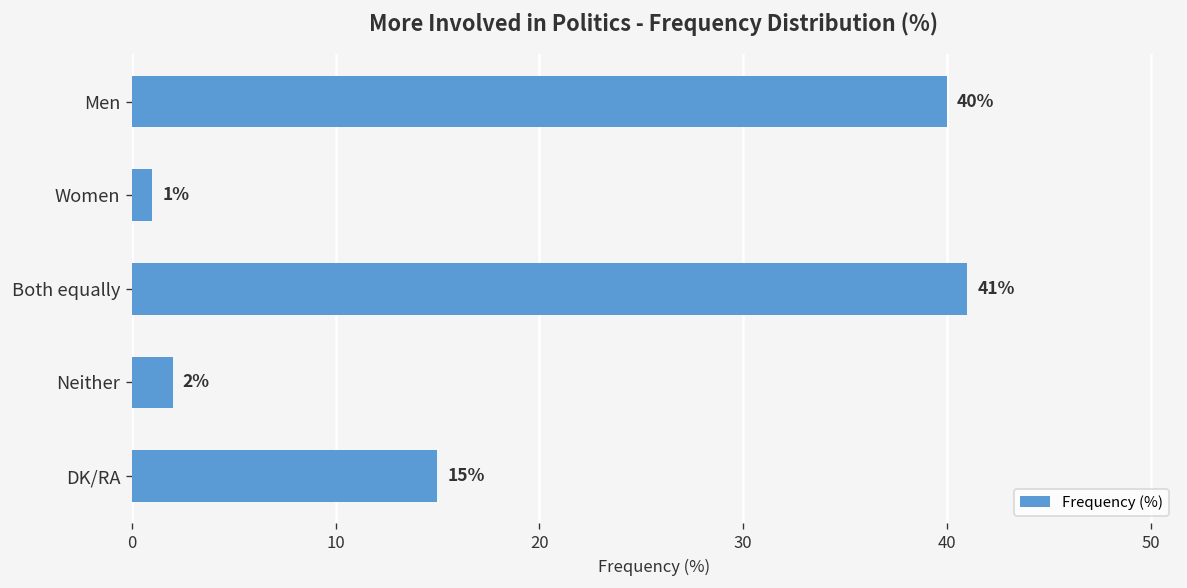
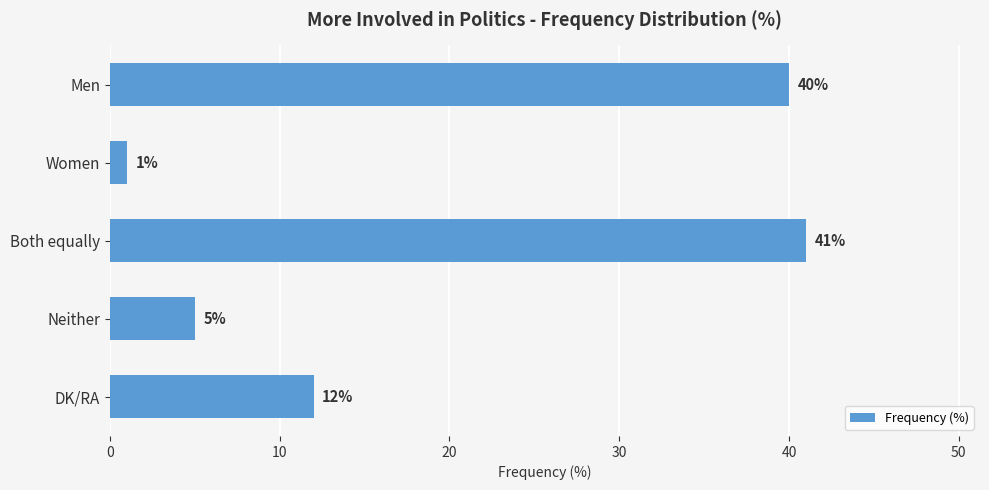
  {
    "Men": "40%",
    "Women": "1%",
    "Both equally": "41%",
-   "Neither": "2%",
-   "DK/RA": "15%"
+   "Neither": "5%",
+   "DK/RA": "12%"
  }
